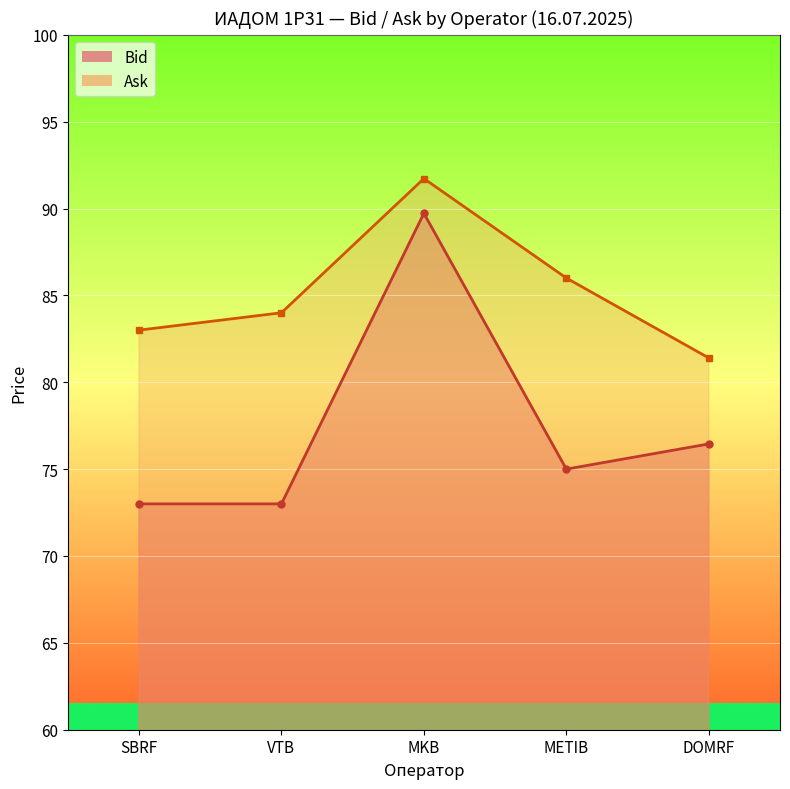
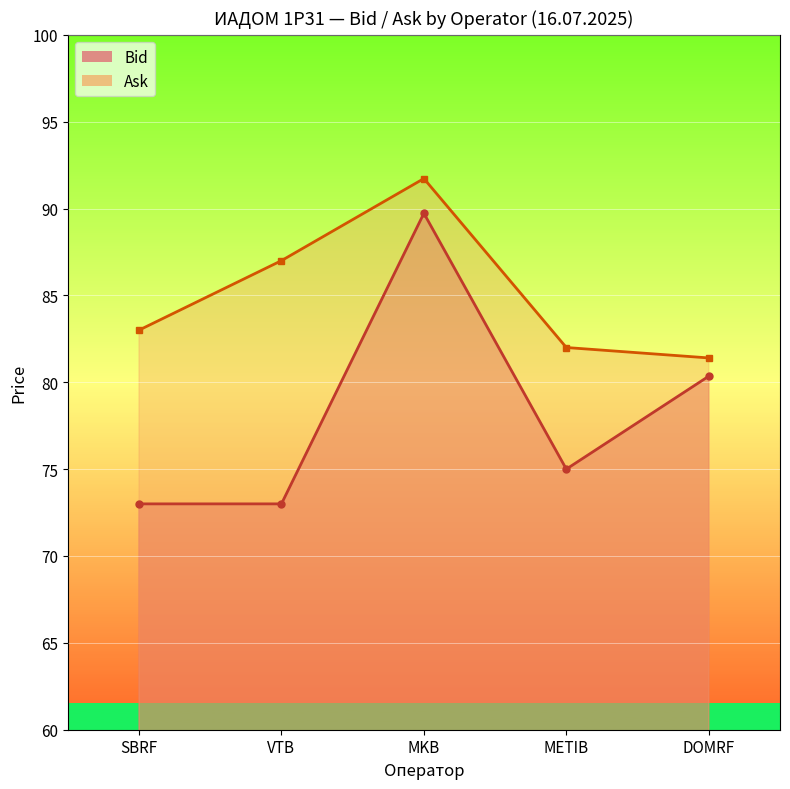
  {
    "Bid": {
      "SBRF": 73.0,
      "VTB": 73.0,
      "MKB": 89.7,
      "METIB": 75.0,
-     "DOMRF": 76.5
+     "DOMRF": 80.4
    },
    "Ask": {
      "SBRF": 83,
-     "VTB": 84,
+     "VTB": 87,
      "MKB": 91.7,
-     "METIB": 86,
+     "METIB": 82,
      "DOMRF": 81.4
    }
  }
